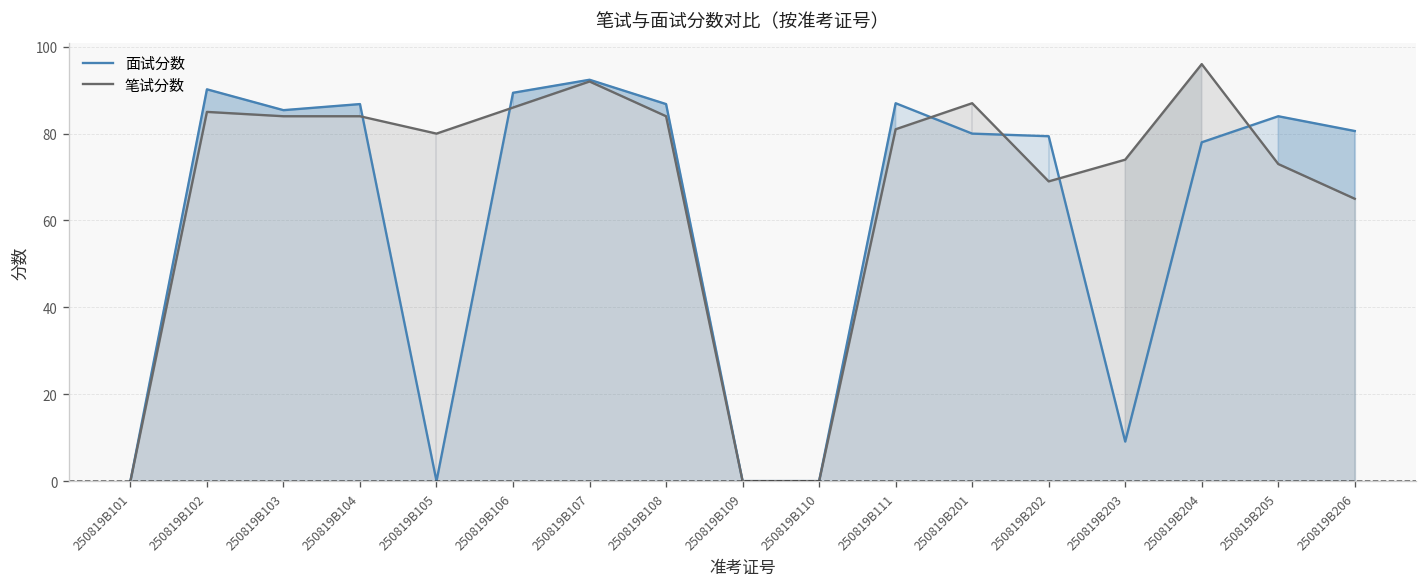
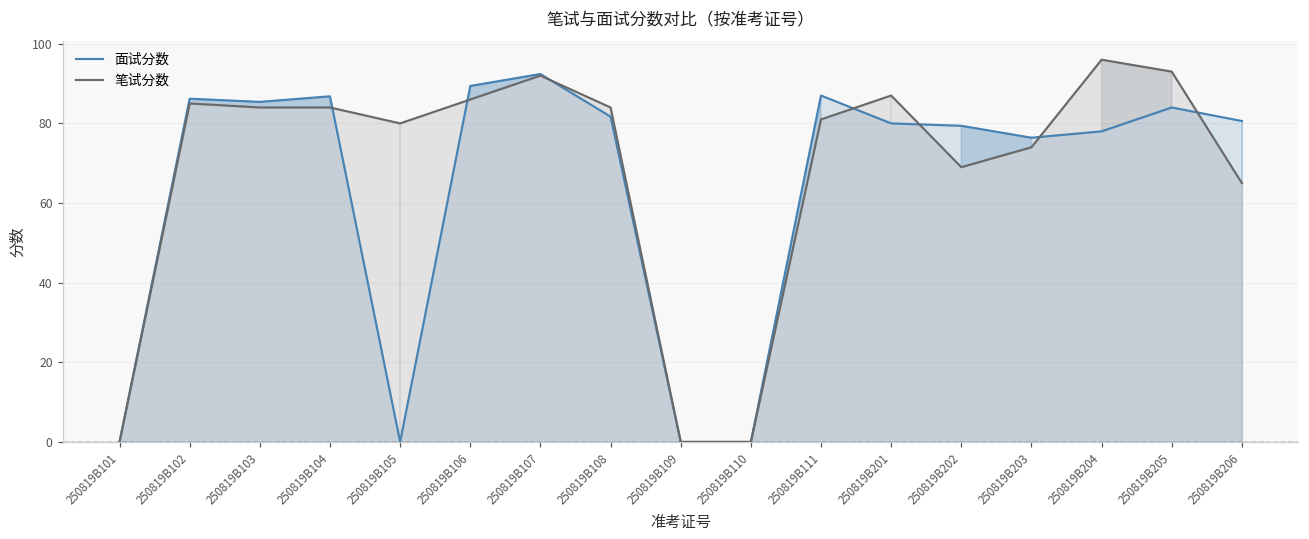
  {
    "面试分数": {
-     "250819B102": 90,
+     "250819B102": 86,
      "250819B103": 85,
      "250819B104": 87,
      "250819B105": 0,
      "250819B106": 89,
-     "250819B108": 87,
+     "250819B108": 82,
      "250819B111": 87,
      "250819B201": 80,
      "250819B202": 79,
-     "250819B203": 9,
+     "250819B203": 76,
      "250819B204": 78,
      "250819B205": 84,
      "250819B206": 81
    },
    "笔试分数": {
      "250819B102": 85,
      "250819B103": 84,
      "250819B104": 84,
      "250819B105": 80,
      "250819B106": 86,
      "250819B108": 84,
      "250819B111": 81,
      "250819B201": 87,
      "250819B202": 69,
      "250819B203": 74,
      "250819B204": 96,
-     "250819B205": 73,
+     "250819B205": 93,
      "250819B206": 65
    }
  }
